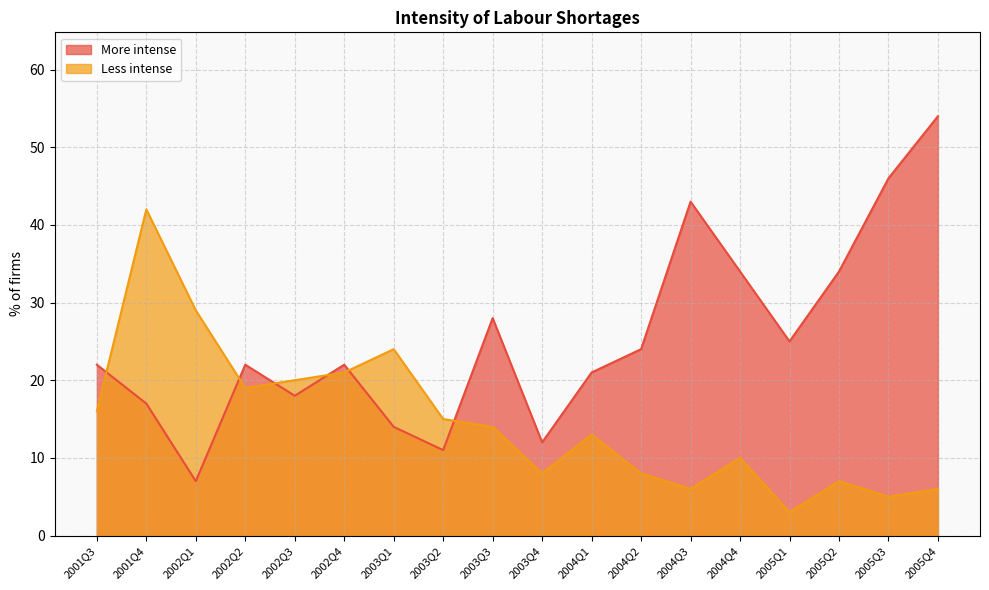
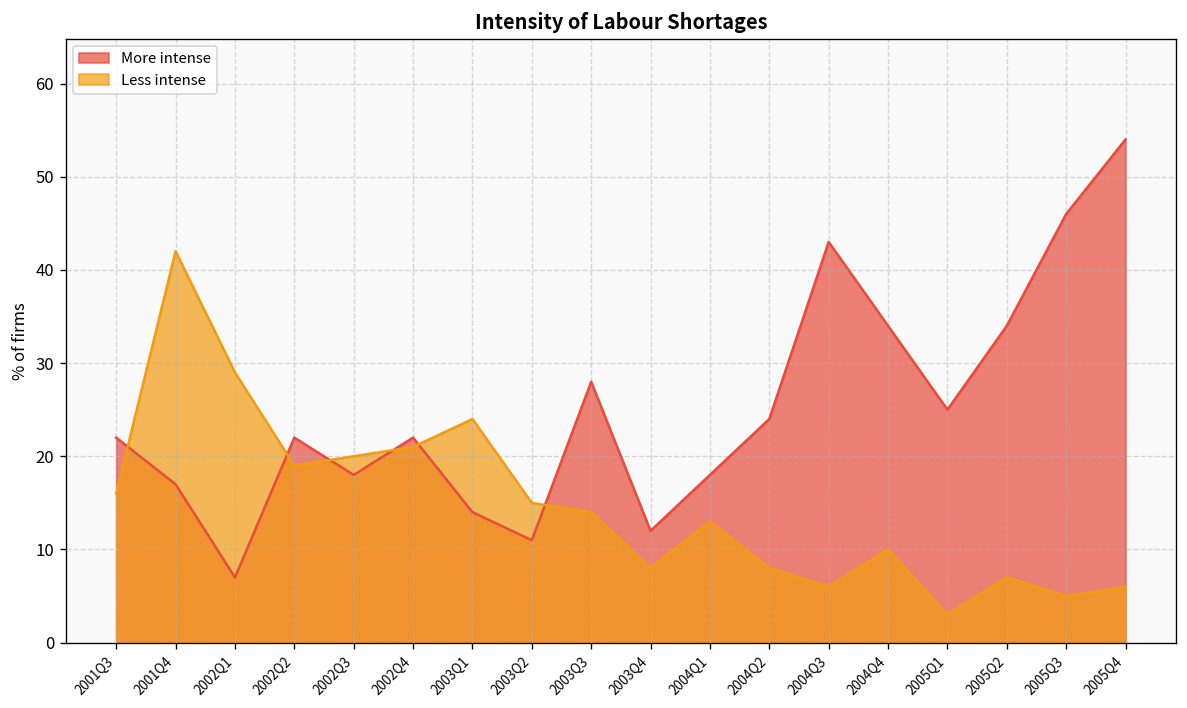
  {
    "More intense": {
      "2001Q3": 22,
      "2001Q4": 17,
      "2002Q1": 7,
      "2002Q2": 22,
      "2002Q3": 18,
      "2002Q4": 22,
      "2003Q1": 14,
      "2003Q2": 11,
      "2003Q3": 28,
      "2003Q4": 12,
-     "2004Q1": 21,
+     "2004Q1": 18,
      "2004Q2": 24,
      "2004Q3": 43,
      "2004Q4": 34,
      "2005Q1": 25,
      "2005Q2": 34,
      "2005Q3": 46,
      "2005Q4": 54
    },
    "Less intense": {
      "2001Q3": 16,
      "2001Q4": 42,
      "2002Q1": 29,
      "2002Q2": 19,
      "2002Q3": 20,
      "2002Q4": 21,
      "2003Q1": 24,
      "2003Q2": 15,
      "2003Q3": 14,
      "2003Q4": 8,
      "2004Q1": 13,
      "2004Q2": 8,
      "2004Q3": 6,
      "2004Q4": 10,
      "2005Q1": 3,
      "2005Q2": 7,
      "2005Q3": 5,
      "2005Q4": 6
    }
  }
